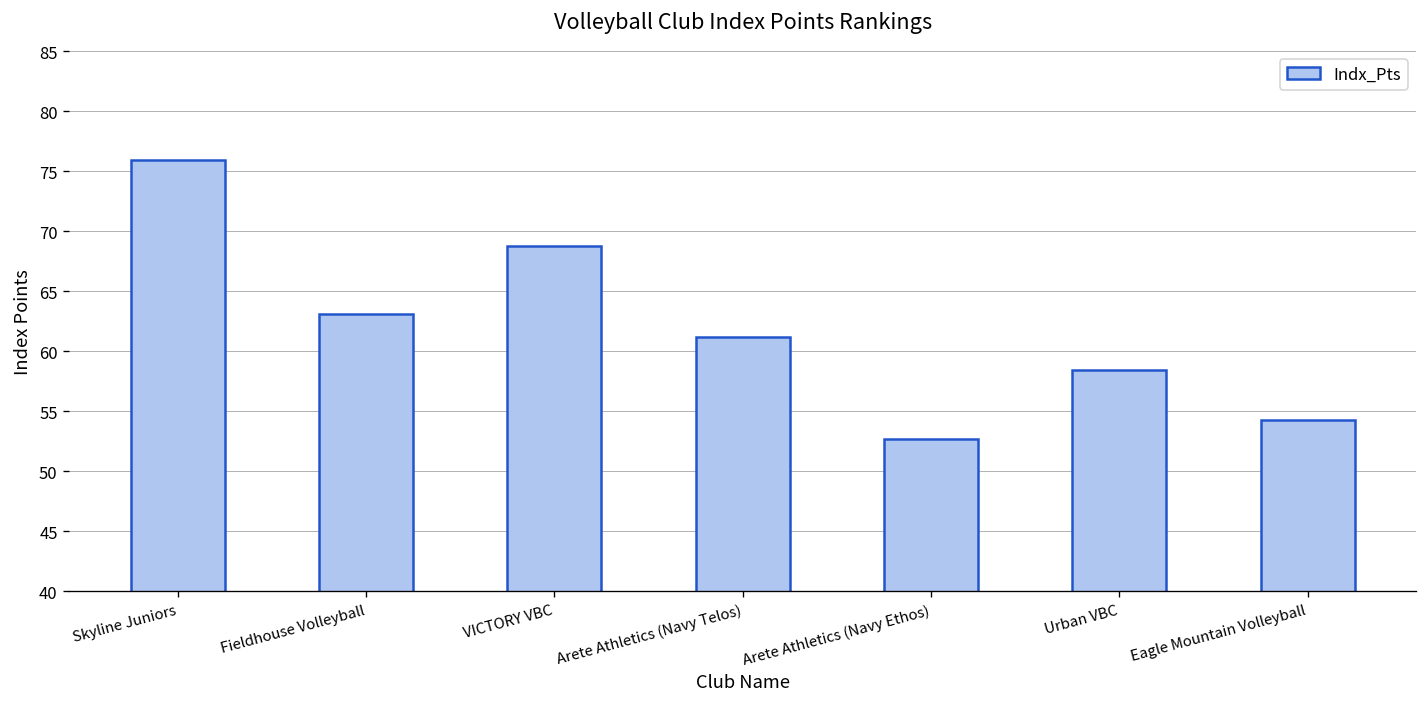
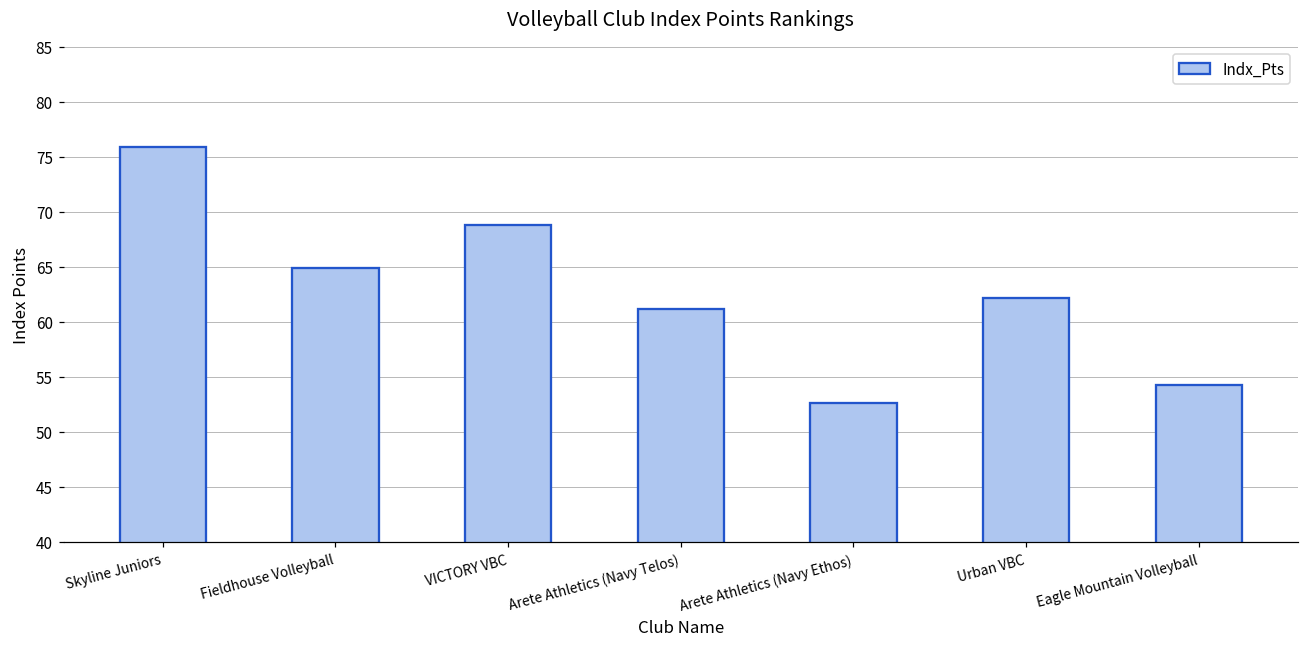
  {
    "Skyline Juniors": 76,
-   "Fieldhouse Volleyball": 63,
+   "Fieldhouse Volleyball": 65,
    "VICTORY VBC": 69,
    "Arete Athletics (Navy Telos)": 61,
    "Arete Athletics (Navy Ethos)": 53,
-   "Urban VBC": 58,
+   "Urban VBC": 62,
    "Eagle Mountain Volleyball": 54
  }
